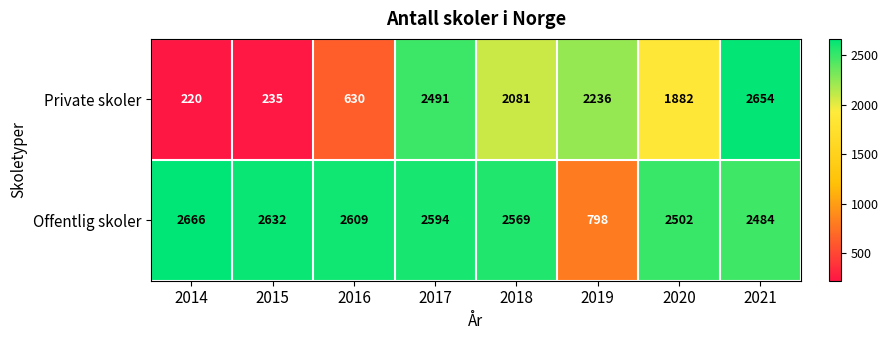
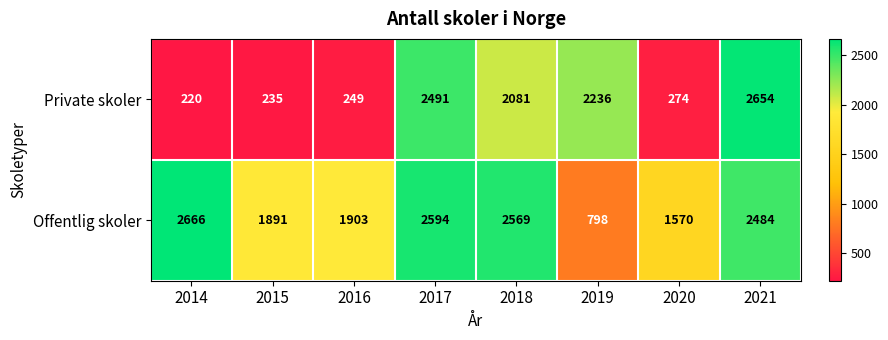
  {
    "Private skoler": {
      "2014": 220,
      "2015": 235,
-     "2016": 630,
+     "2016": 249,
      "2017": 2491,
      "2018": 2081,
      "2019": 2236,
-     "2020": 1882,
+     "2020": 274,
      "2021": 2654
    },
    "Offentlig skoler": {
      "2014": 2666,
-     "2015": 2632,
-     "2016": 2609,
+     "2015": 1891,
+     "2016": 1903,
      "2017": 2594,
      "2018": 2569,
      "2019": 798,
-     "2020": 2502,
+     "2020": 1570,
      "2021": 2484
    }
  }
